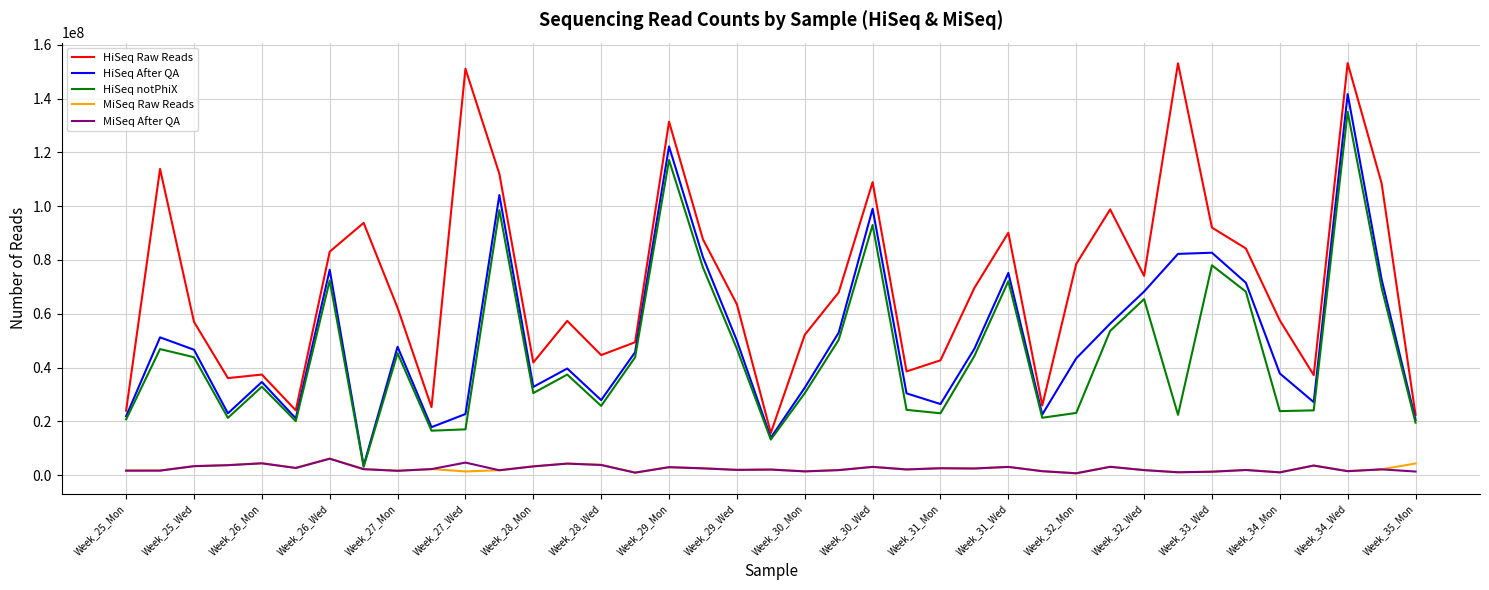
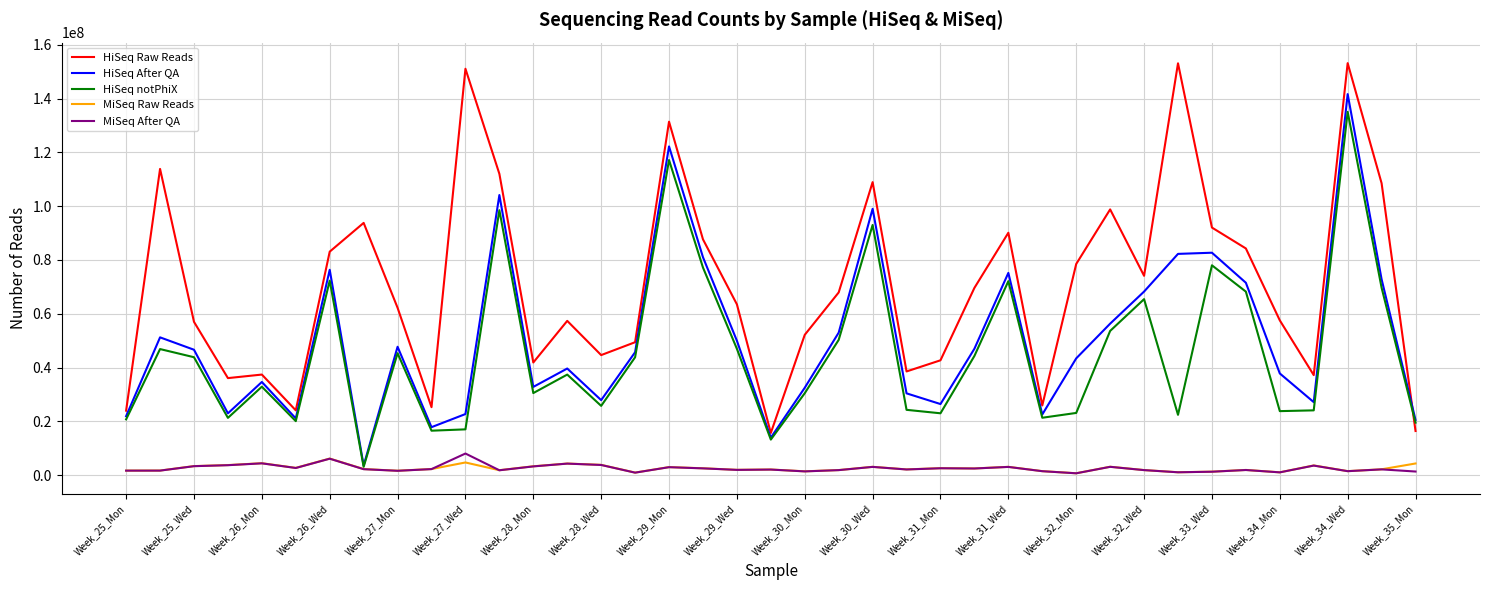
  {
    "HiSeq Raw Reads": {
      "Week_27_Wed": 151000000,
-     "Week_35_Mon": 22000000
+     "Week_35_Mon": 16000000
    },
    "HiSeq After QA": {
      "Week_27_Wed": 23000000,
      "Week_35_Mon": 21000000
    },
    "HiSeq notPhiX": {
      "Week_27_Wed": 17000000,
      "Week_35_Mon": 20000000
    },
    "MiSeq Raw Reads": {
-     "Week_27_Wed": 1000000,
+     "Week_27_Wed": 5000000,
      "Week_35_Mon": 4000000
    },
    "MiSeq After QA": {
-     "Week_27_Wed": 5000000,
+     "Week_27_Wed": 8000000,
      "Week_35_Mon": 1000000
    }
  }
